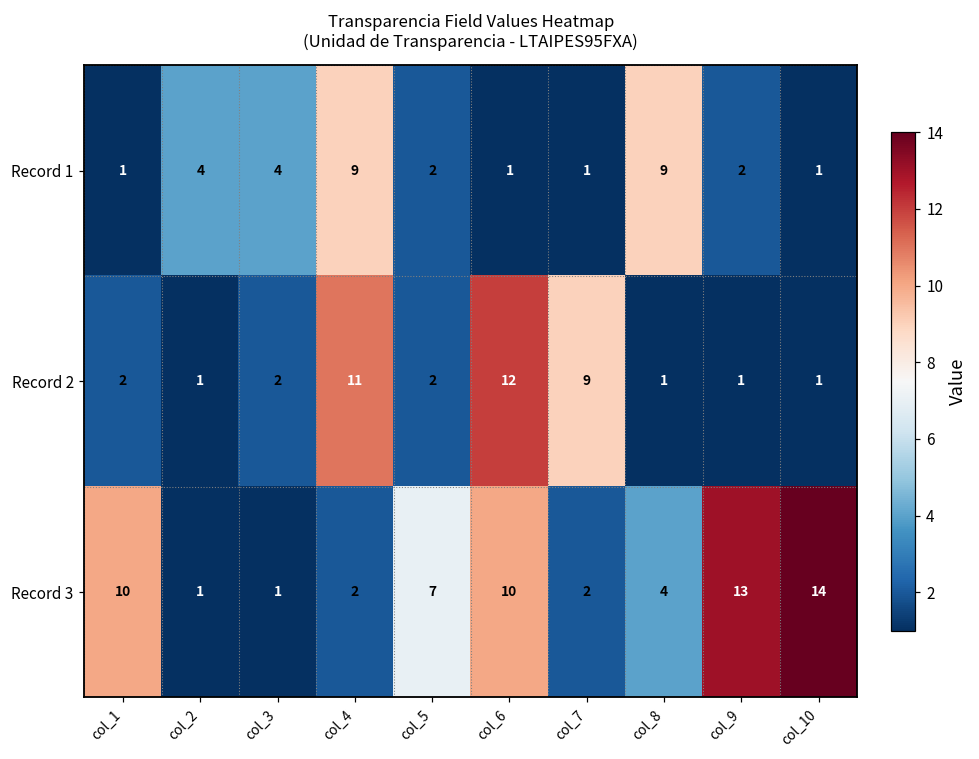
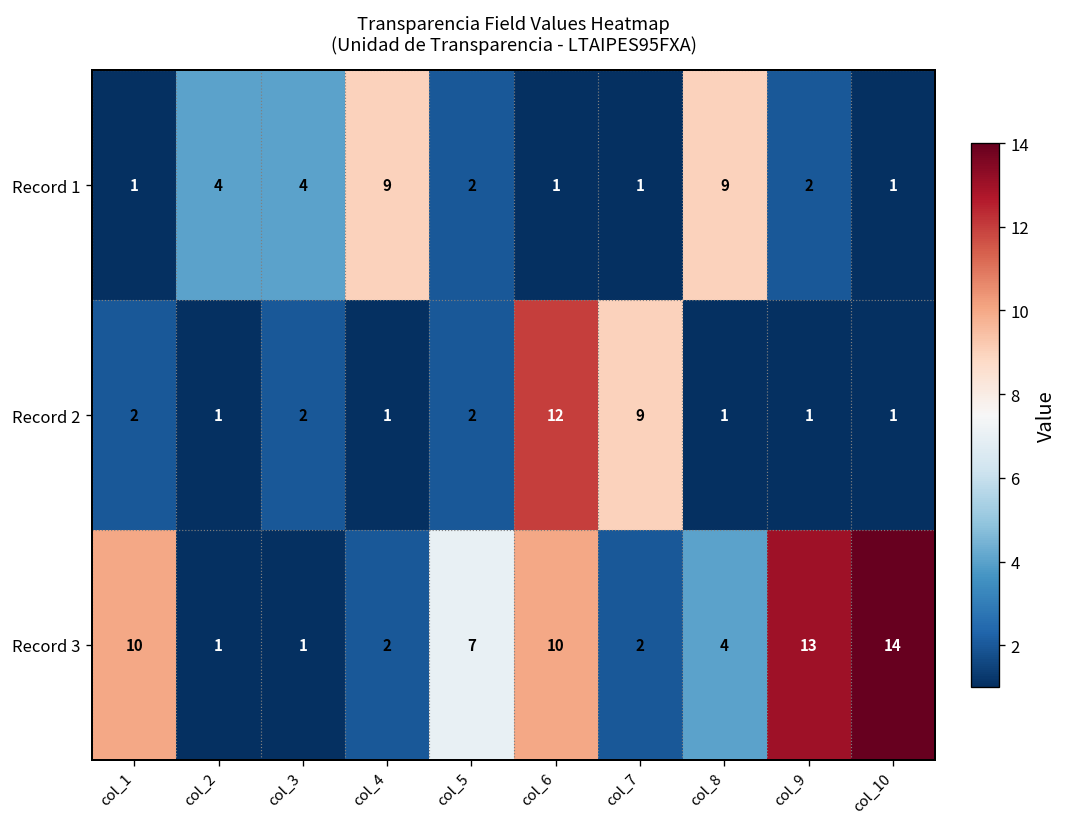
  {
    "Record 1": {
      "col_1": 1,
      "col_2": 4,
      "col_3": 4,
      "col_4": 9,
      "col_5": 2,
      "col_6": 1,
      "col_7": 1,
      "col_8": 9,
      "col_9": 2,
      "col_10": 1
    },
    "Record 2": {
      "col_1": 2,
      "col_2": 1,
      "col_3": 2,
-     "col_4": 11,
+     "col_4": 1,
      "col_5": 2,
      "col_6": 12,
      "col_7": 9,
      "col_8": 1,
      "col_9": 1,
      "col_10": 1
    },
    "Record 3": {
      "col_1": 10,
      "col_2": 1,
      "col_3": 1,
      "col_4": 2,
      "col_5": 7,
      "col_6": 10,
      "col_7": 2,
      "col_8": 4,
      "col_9": 13,
      "col_10": 14
    }
  }
